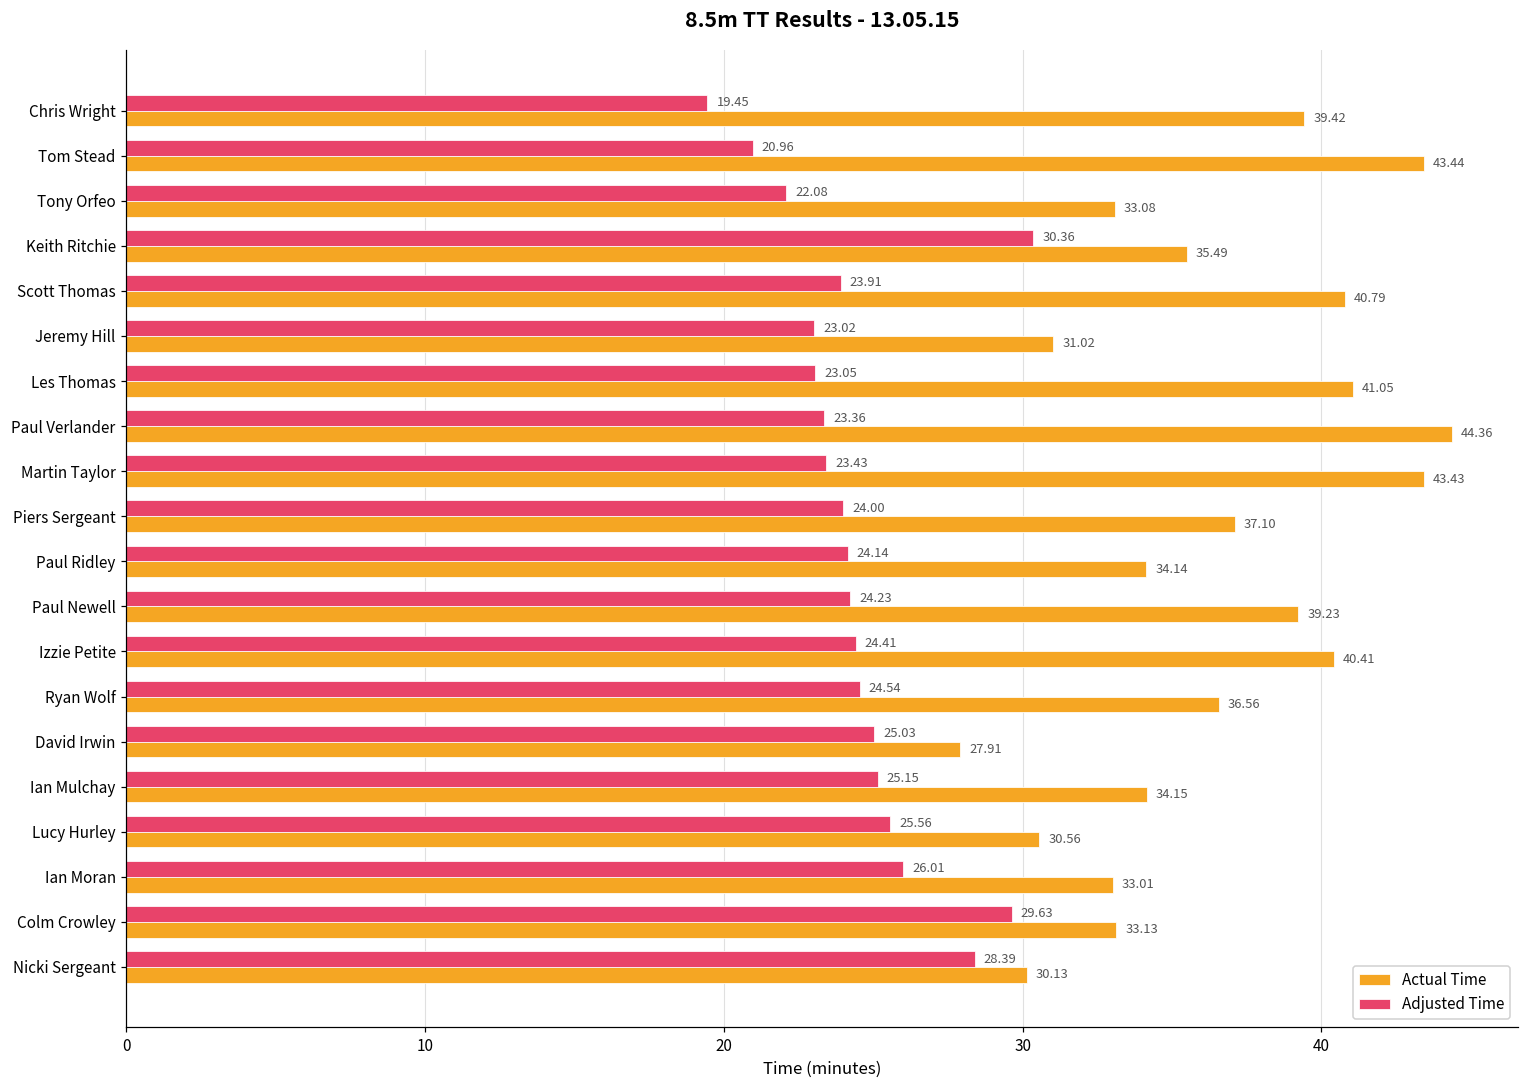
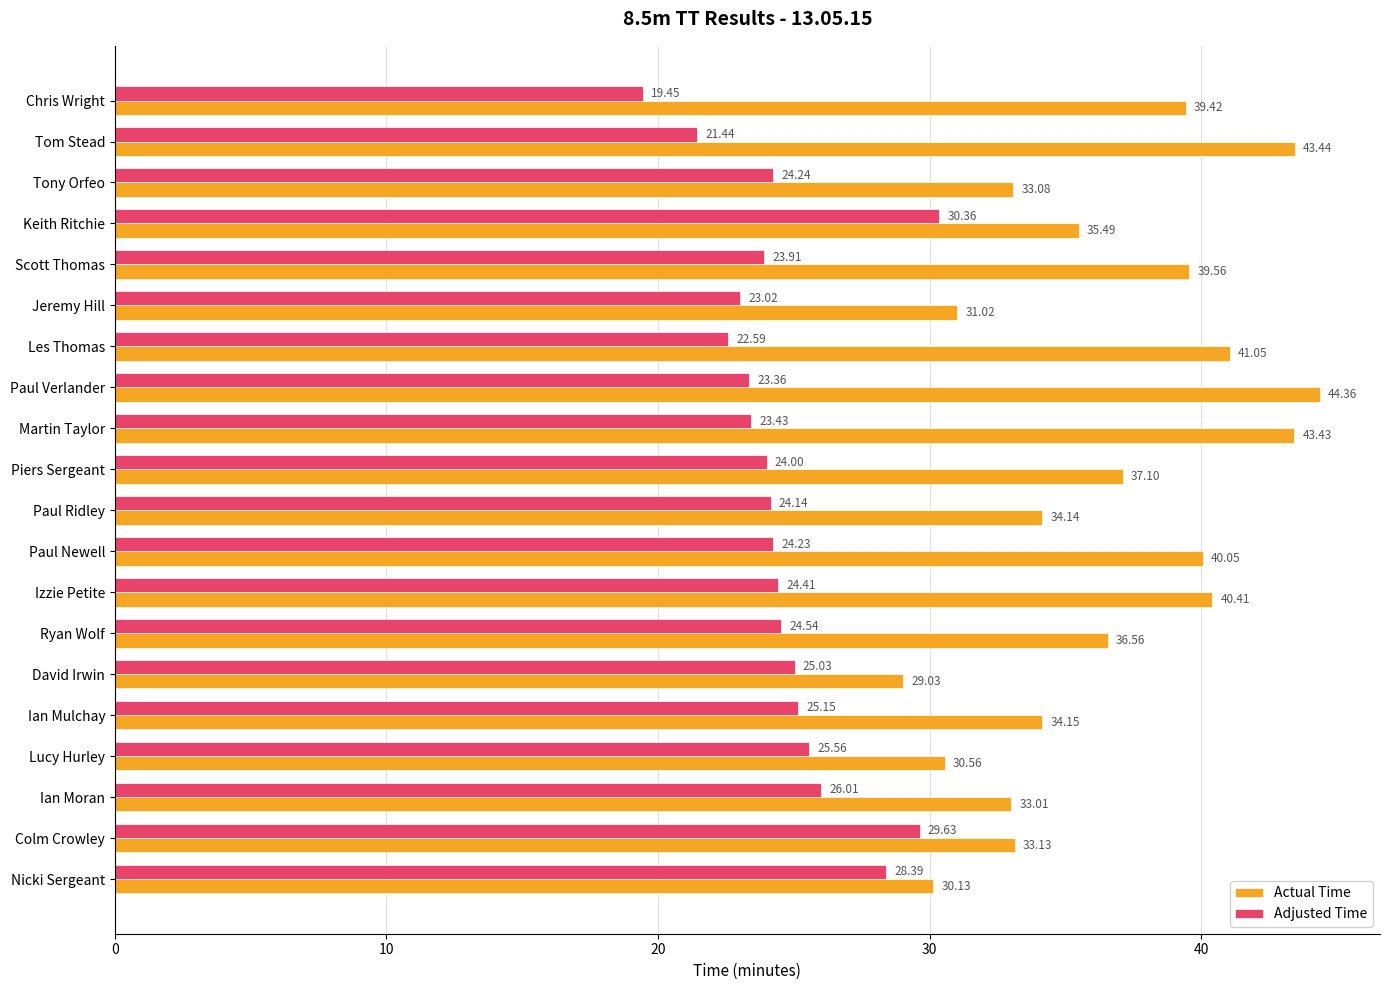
  {
    "Actual Time": {
      "Chris Wright": 39.42,
      "Tom Stead": 43.44,
      "Tony Orfeo": 33.08,
      "Keith Ritchie": 35.49,
-     "Scott Thomas": 40.79,
+     "Scott Thomas": 39.56,
      "Jeremy Hill": 31.02,
      "Les Thomas": 41.05,
      "Paul Verlander": 44.36,
      "Martin Taylor": 43.43,
      "Piers Sergeant": 37.10,
      "Paul Ridley": 34.14,
-     "Paul Newell": 39.23,
+     "Paul Newell": 40.05,
      "Izzie Petite": 40.41,
      "Ryan Wolf": 36.56,
-     "David Irwin": 27.91,
+     "David Irwin": 29.03,
      "Ian Mulchay": 34.15,
      "Lucy Hurley": 30.56,
      "Ian Moran": 33.01,
      "Colm Crowley": 33.13,
      "Nicki Sergeant": 30.13
    },
    "Adjusted Time": {
      "Chris Wright": 19.45,
-     "Tom Stead": 20.96,
-     "Tony Orfeo": 22.08,
+     "Tom Stead": 21.44,
+     "Tony Orfeo": 24.24,
      "Keith Ritchie": 30.36,
      "Scott Thomas": 23.91,
      "Jeremy Hill": 23.02,
-     "Les Thomas": 23.05,
+     "Les Thomas": 22.59,
      "Paul Verlander": 23.36,
      "Martin Taylor": 23.43,
      "Piers Sergeant": 24.00,
      "Paul Ridley": 24.14,
      "Paul Newell": 24.23,
      "Izzie Petite": 24.41,
      "Ryan Wolf": 24.54,
      "David Irwin": 25.03,
      "Ian Mulchay": 25.15,
      "Lucy Hurley": 25.56,
      "Ian Moran": 26.01,
      "Colm Crowley": 29.63,
      "Nicki Sergeant": 28.39
    }
  }
